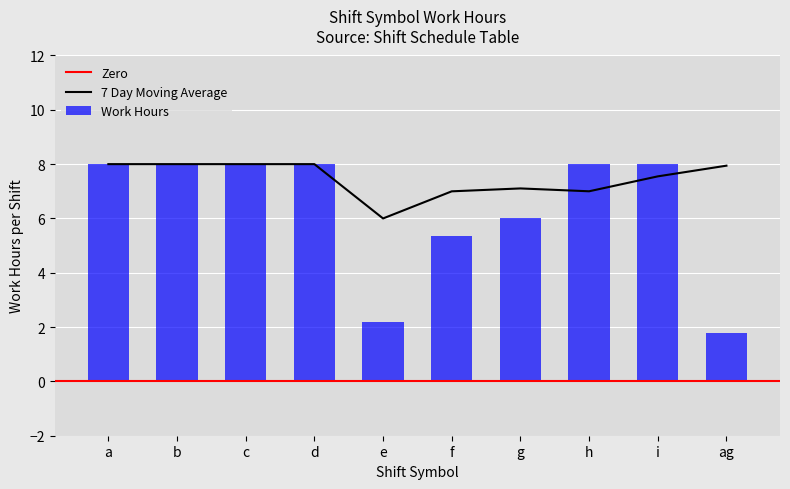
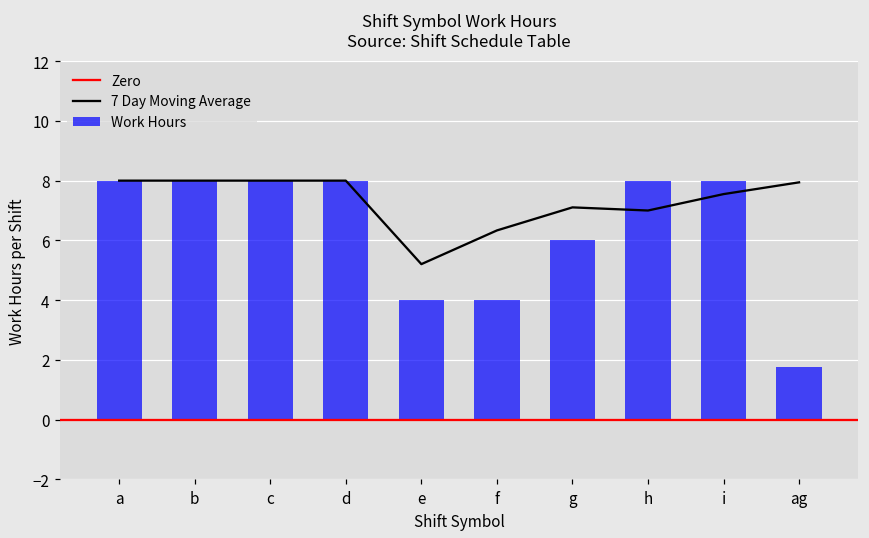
  {
    "Work Hours": {
      "a": 8.0,
      "b": 8.0,
      "c": 8.0,
      "d": 8.0,
-     "e": 2.2,
-     "f": 5.4,
+     "e": 4.0,
+     "f": 4.0,
      "g": 6.0,
      "h": 8.0,
      "i": 8.0,
      "ag": 1.8
    },
    "7 Day Moving Average": {
      "a": 8.0,
      "b": 8.0,
      "c": 8.0,
      "d": 8.0,
-     "e": 6.0,
-     "f": 7.0,
+     "e": 5.2,
+     "f": 6.3,
      "g": 7.1,
      "h": 7.0,
      "i": 7.5,
      "ag": 7.9
    }
  }
